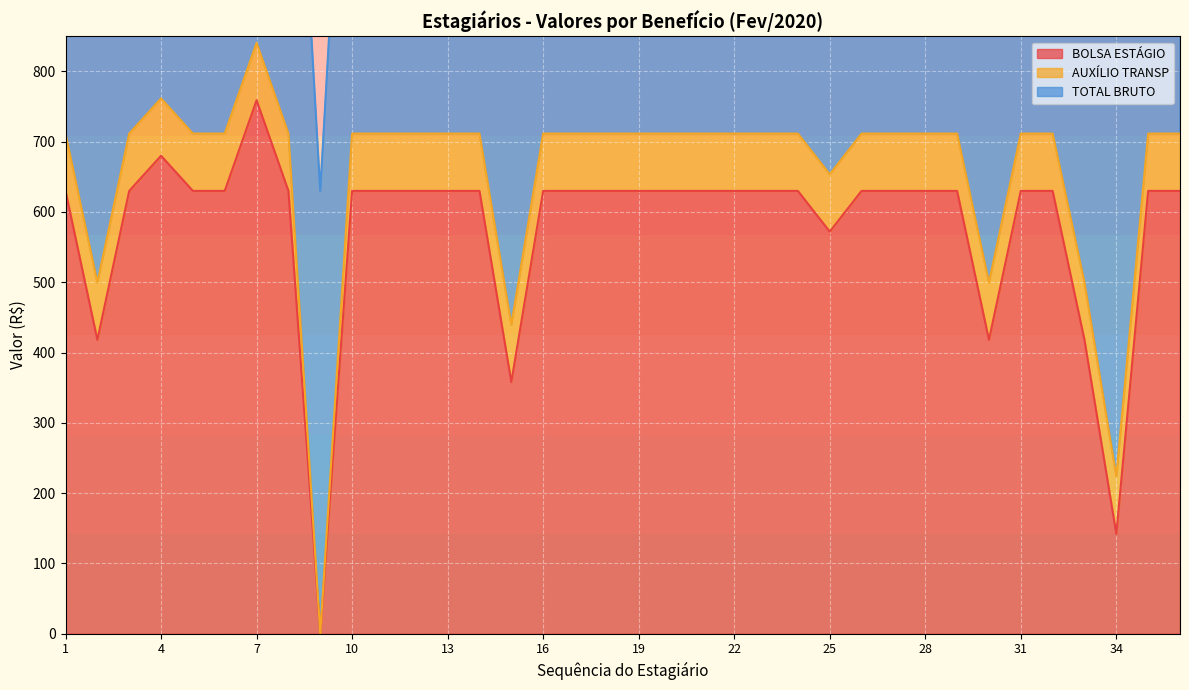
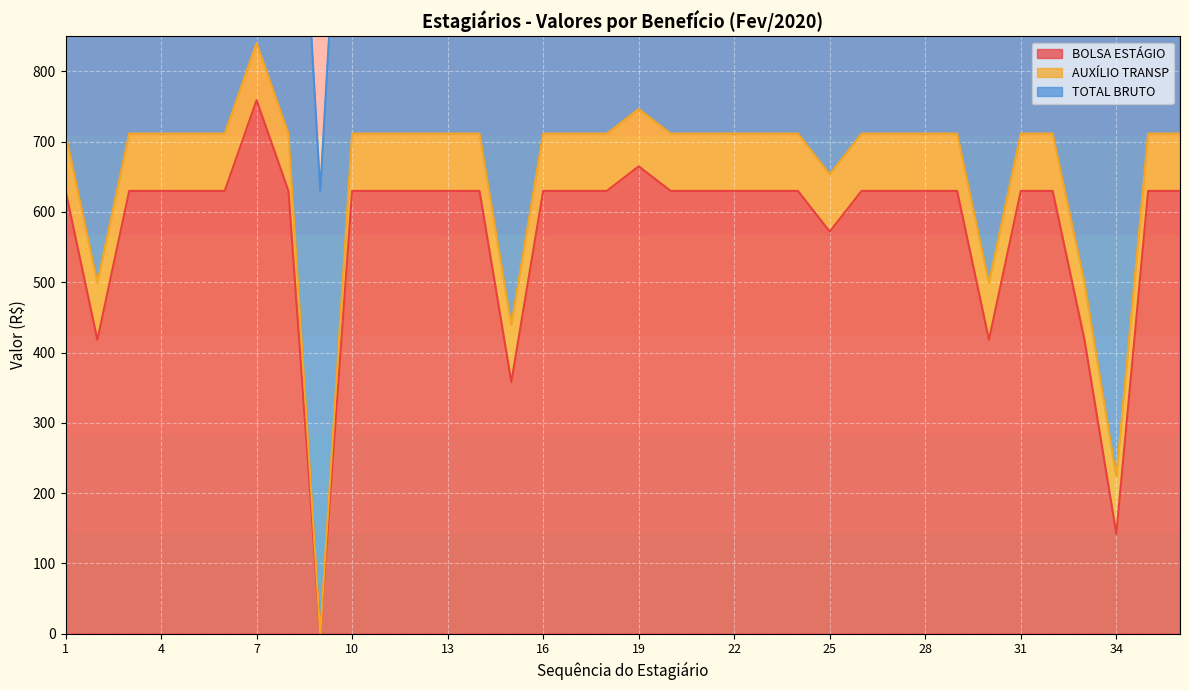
  {
    "BOLSA ESTÁGIO": {
      "1": 630,
-     "4": 680,
+     "4": 630,
      "7": 760,
      "10": 630,
      "13": 630,
      "16": 630,
-     "19": 630,
+     "19": 670,
      "22": 630,
      "25": 570,
      "28": 630,
      "31": 630,
      "34": 140
    },
    "AUXÍLIO TRANSP": {
      "1": 80,
      "4": 80,
      "7": 80,
      "10": 80,
      "13": 80,
      "16": 80,
      "19": 80,
      "22": 80,
      "25": 80,
      "28": 80,
      "31": 80,
      "34": 80
    }
  }
